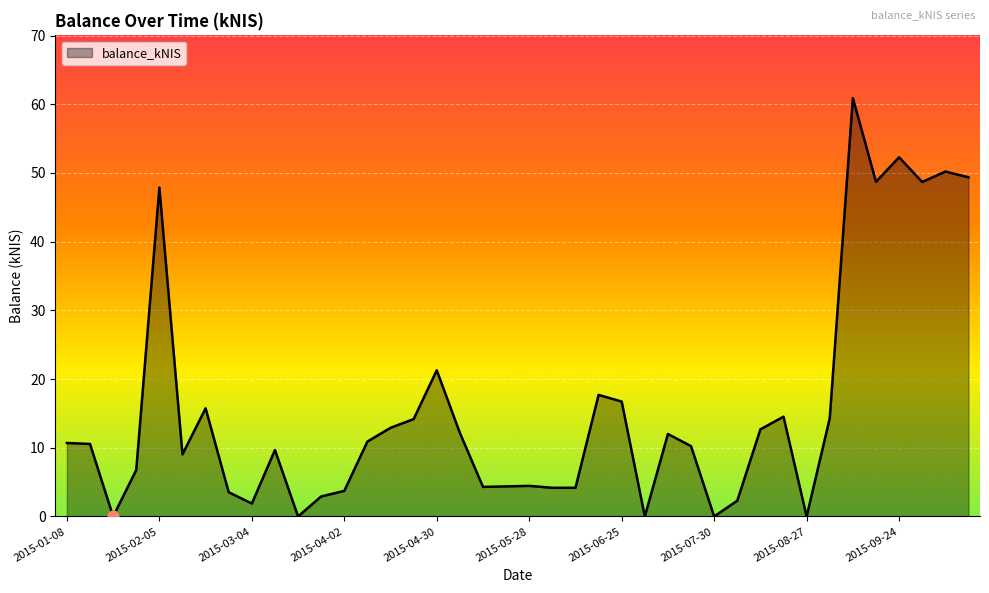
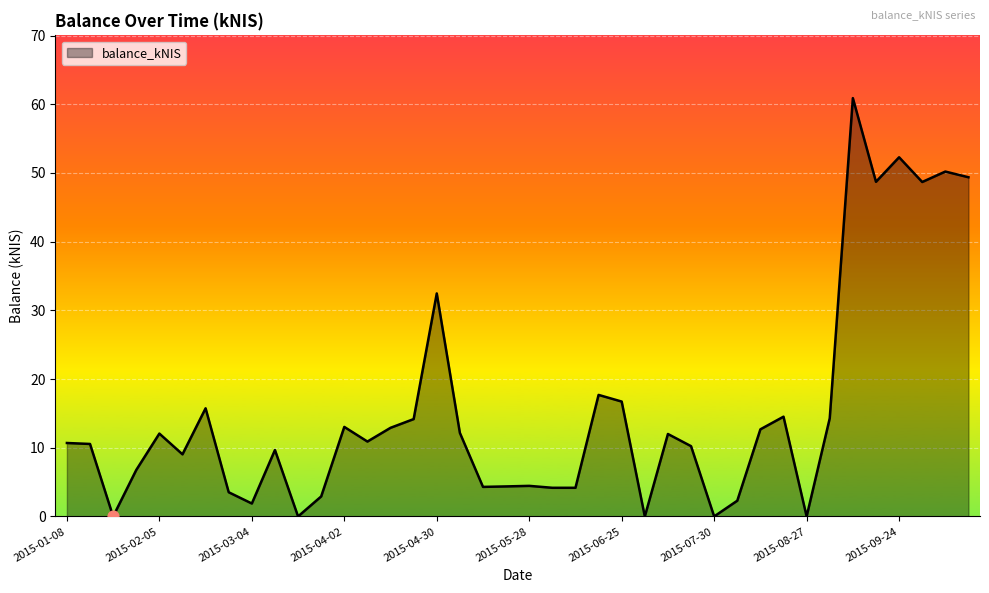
  {
    "balance_kNIS": {
      "2015-01-08": 11,
-     "2015-02-05": 48,
+     "2015-02-05": 12,
      "2015-03-04": 2,
-     "2015-04-02": 4,
-     "2015-04-30": 21,
+     "2015-04-02": 13,
+     "2015-04-30": 32,
      "2015-05-28": 4,
      "2015-06-25": 17,
      "2015-07-30": 0,
      "2015-08-27": 0,
      "2015-09-24": 52
    }
  }
